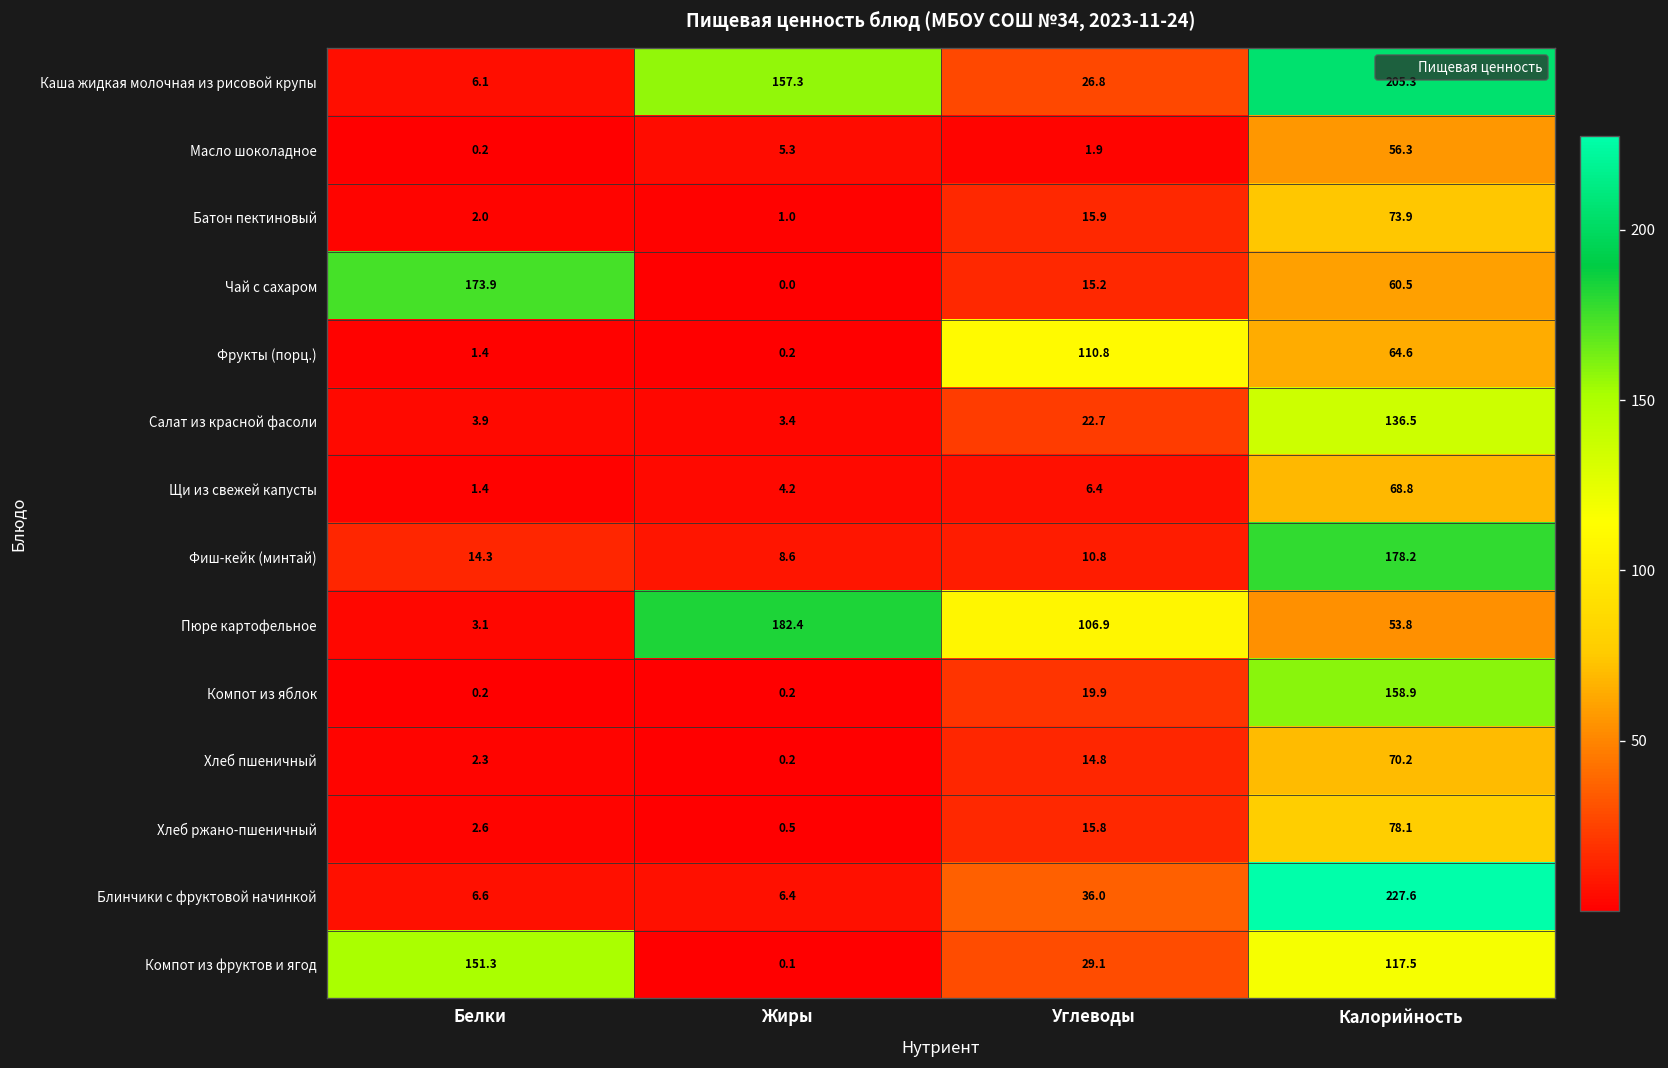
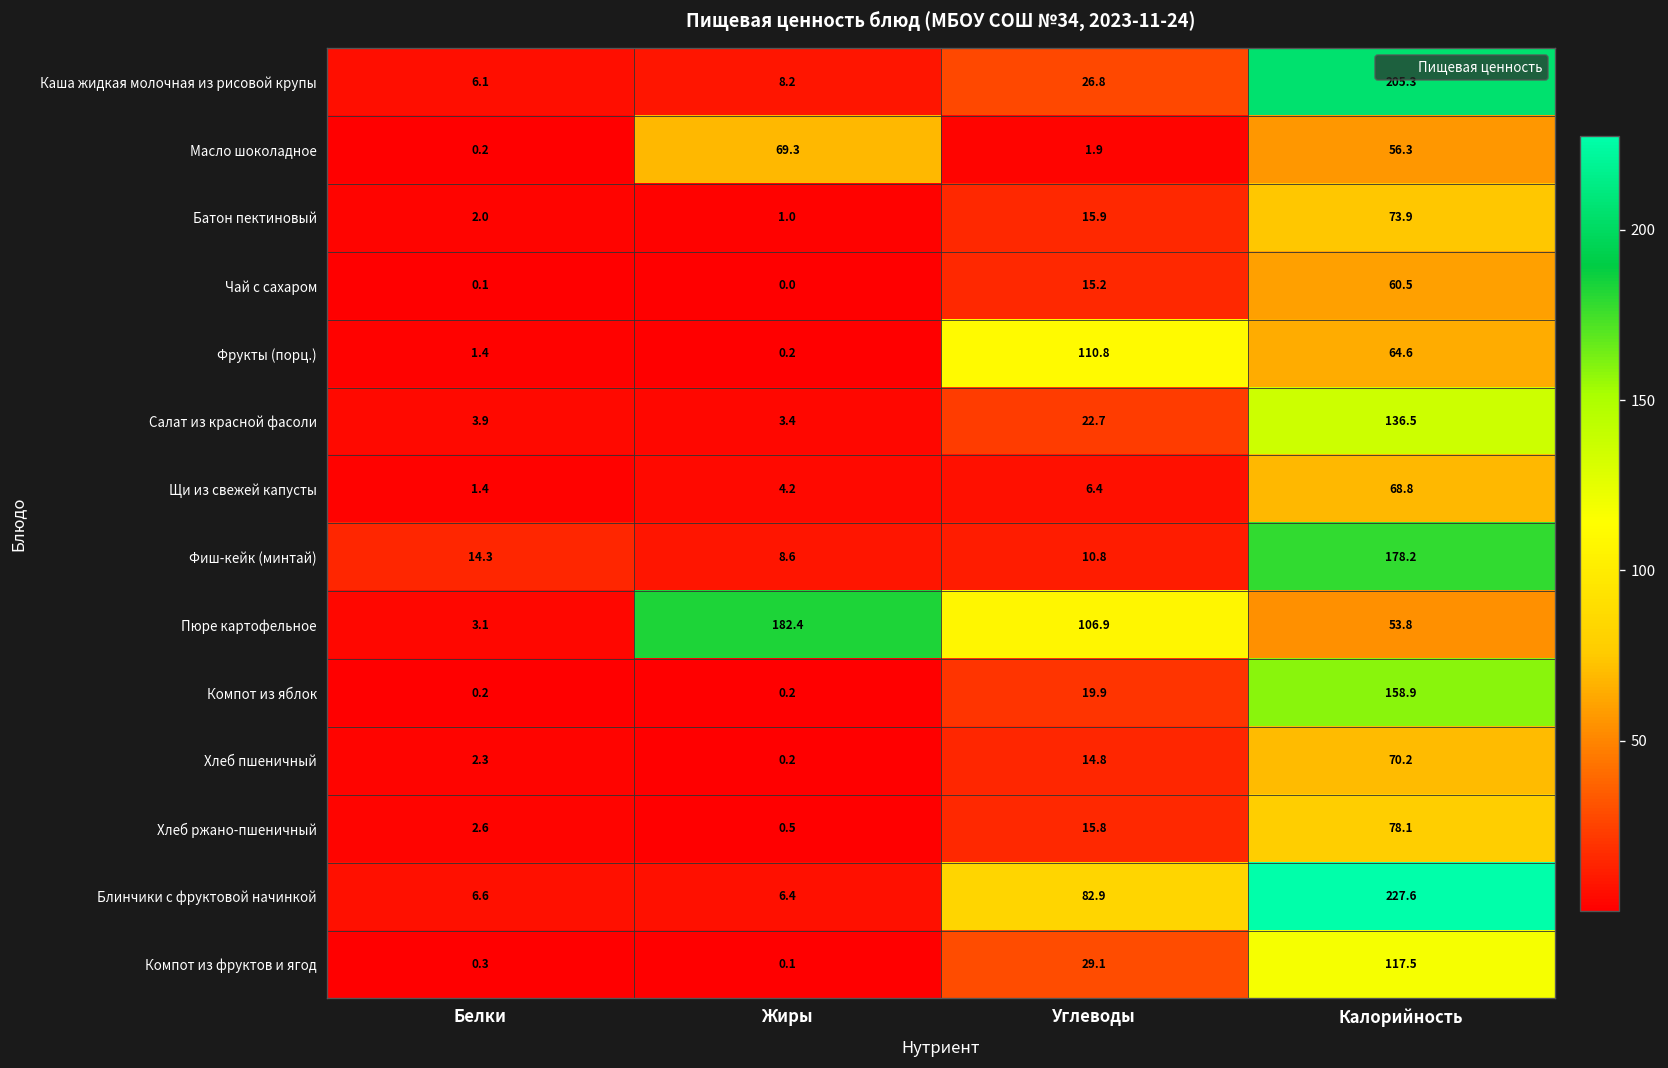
  {
    "Каша жидкая молочная из рисовой крупы": {
      "Белки": 6.1,
-     "Жиры": 157.3,
+     "Жиры": 8.2,
      "Углеводы": 26.8
    },
    "Масло шоколадное": {
      "Белки": 0.2,
-     "Жиры": 5.3,
+     "Жиры": 69.3,
      "Углеводы": 1.9,
      "Калорийность": 56.3
    },
    "Батон пектиновый": {
      "Белки": 2.0,
      "Жиры": 1.0,
      "Углеводы": 15.9,
      "Калорийность": 73.9
    },
    "Чай с сахаром": {
-     "Белки": 173.9,
+     "Белки": 0.1,
      "Жиры": 0.0,
      "Углеводы": 15.2,
      "Калорийность": 60.5
    },
    "Фрукты (порц.)": {
      "Белки": 1.4,
      "Жиры": 0.2,
      "Углеводы": 110.8,
      "Калорийность": 64.6
    },
    "Салат из красной фасоли": {
      "Белки": 3.9,
      "Жиры": 3.4,
      "Углеводы": 22.7,
      "Калорийность": 136.5
    },
    "Щи из свежей капусты": {
      "Белки": 1.4,
      "Жиры": 4.2,
      "Углеводы": 6.4,
      "Калорийность": 68.8
    },
    "Фиш-кейк (минтай)": {
      "Белки": 14.3,
      "Жиры": 8.6,
      "Углеводы": 10.8,
      "Калорийность": 178.2
    },
    "Пюре картофельное": {
      "Белки": 3.1,
      "Жиры": 182.4,
      "Углеводы": 106.9,
      "Калорийность": 53.8
    },
    "Компот из яблок": {
      "Белки": 0.2,
      "Жиры": 0.2,
      "Углеводы": 19.9,
      "Калорийность": 158.9
    },
    "Хлеб пшеничный": {
      "Белки": 2.3,
      "Жиры": 0.2,
      "Углеводы": 14.8,
      "Калорийность": 70.2
    },
    "Хлеб ржано-пшеничный": {
      "Белки": 2.6,
      "Жиры": 0.5,
      "Углеводы": 15.8,
      "Калорийность": 78.1
    },
    "Блинчики с фруктовой начинкой": {
      "Белки": 6.6,
      "Жиры": 6.4,
-     "Углеводы": 36.0,
+     "Углеводы": 82.9,
      "Калорийность": 227.6
    },
    "Компот из фруктов и ягод": {
-     "Белки": 151.3,
+     "Белки": 0.3,
      "Жиры": 0.1,
      "Углеводы": 29.1,
      "Калорийность": 117.5
    }
  }
